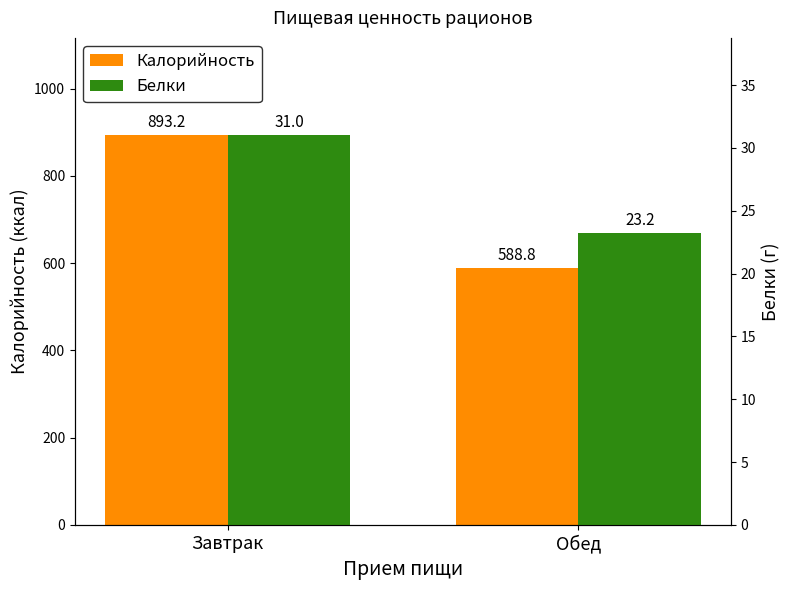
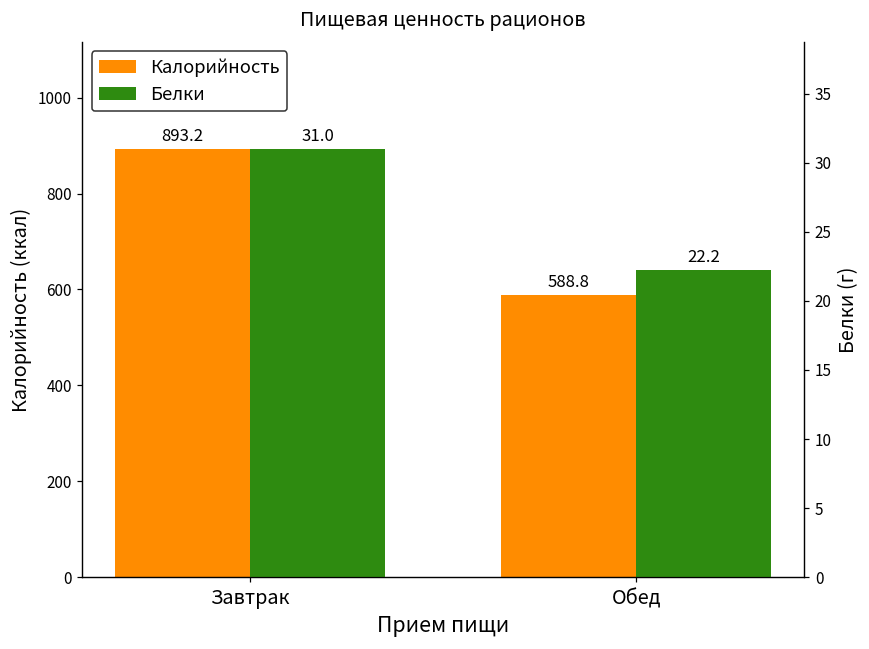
  {
    "Калорийность": {
      "Завтрак": 893.2,
      "Обед": 588.8
    },
    "Белки": {
      "Завтрак": 31.0,
-     "Обед": 23.2
+     "Обед": 22.2
    }
  }
